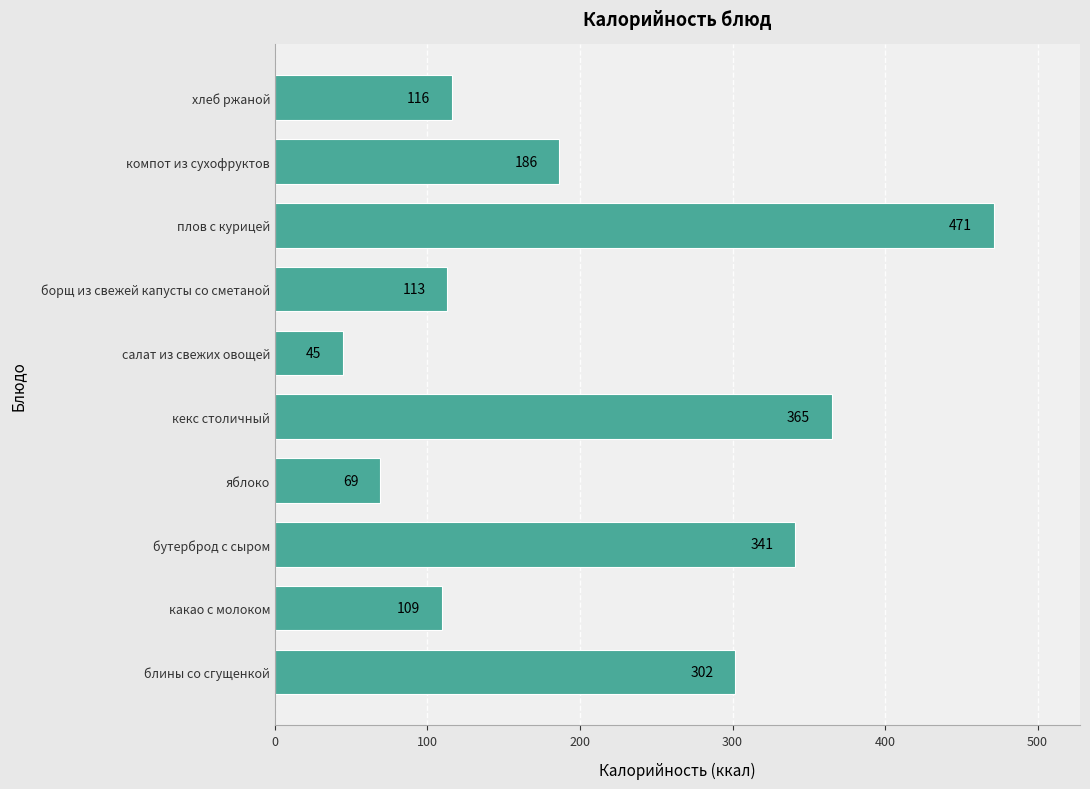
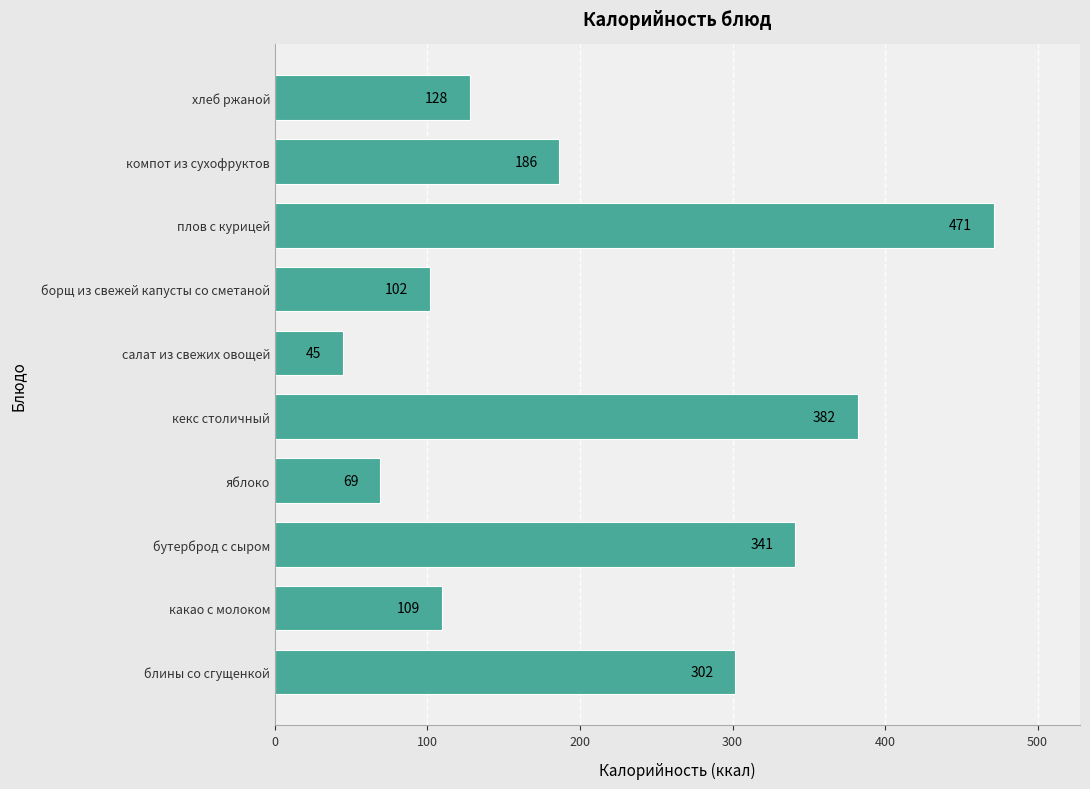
  {
-   "хлеб ржаной": 116,
+   "хлеб ржаной": 128,
    "компот из сухофруктов": 186,
    "плов с курицей": 471,
-   "борщ из свежей капусты со сметаной": 113,
+   "борщ из свежей капусты со сметаной": 102,
    "салат из свежих овощей": 45,
-   "кекс столичный": 365,
+   "кекс столичный": 382,
    "яблоко": 69,
    "бутерброд с сыром": 341,
    "какао с молоком": 109,
    "блины со сгущенкой": 302
  }
